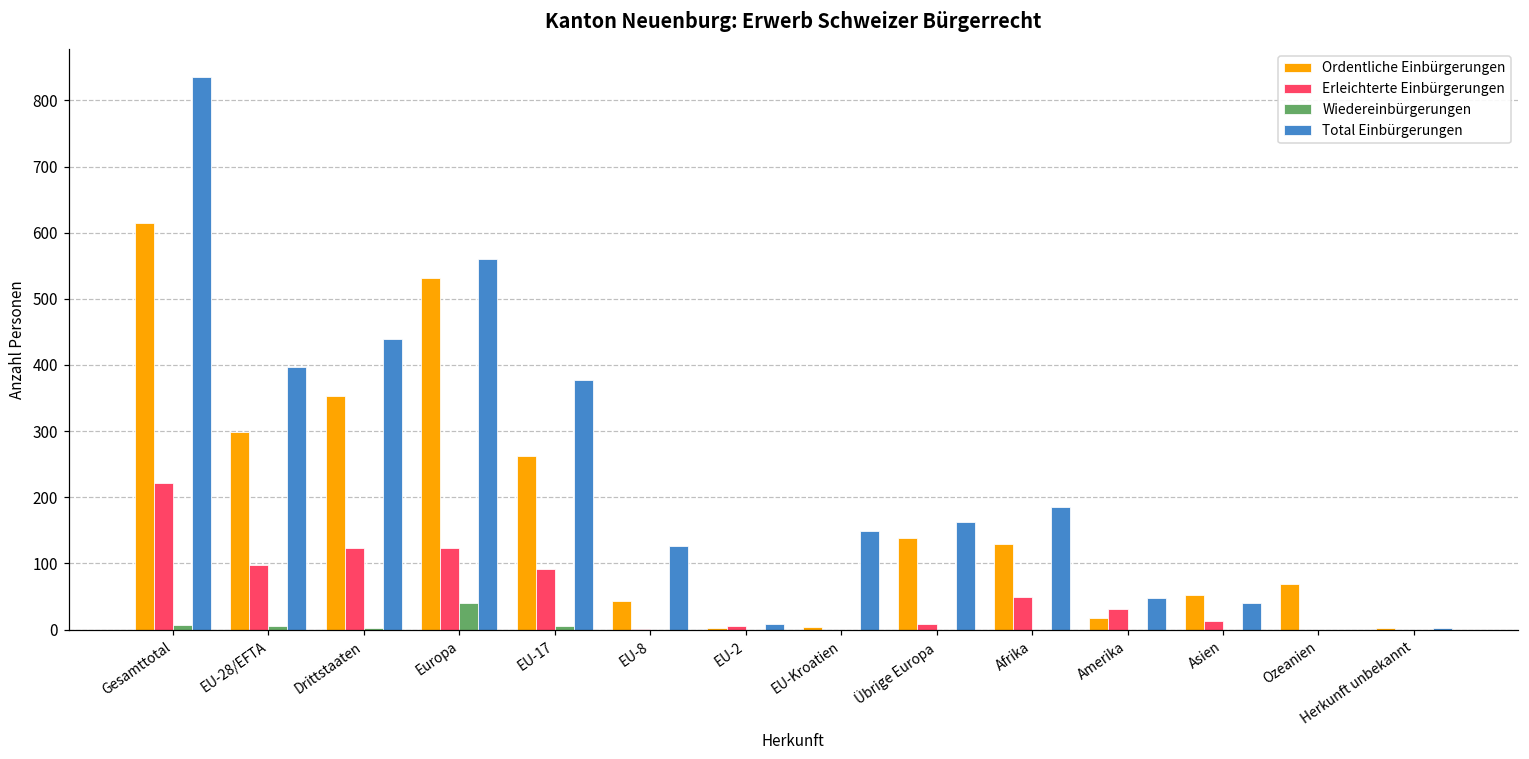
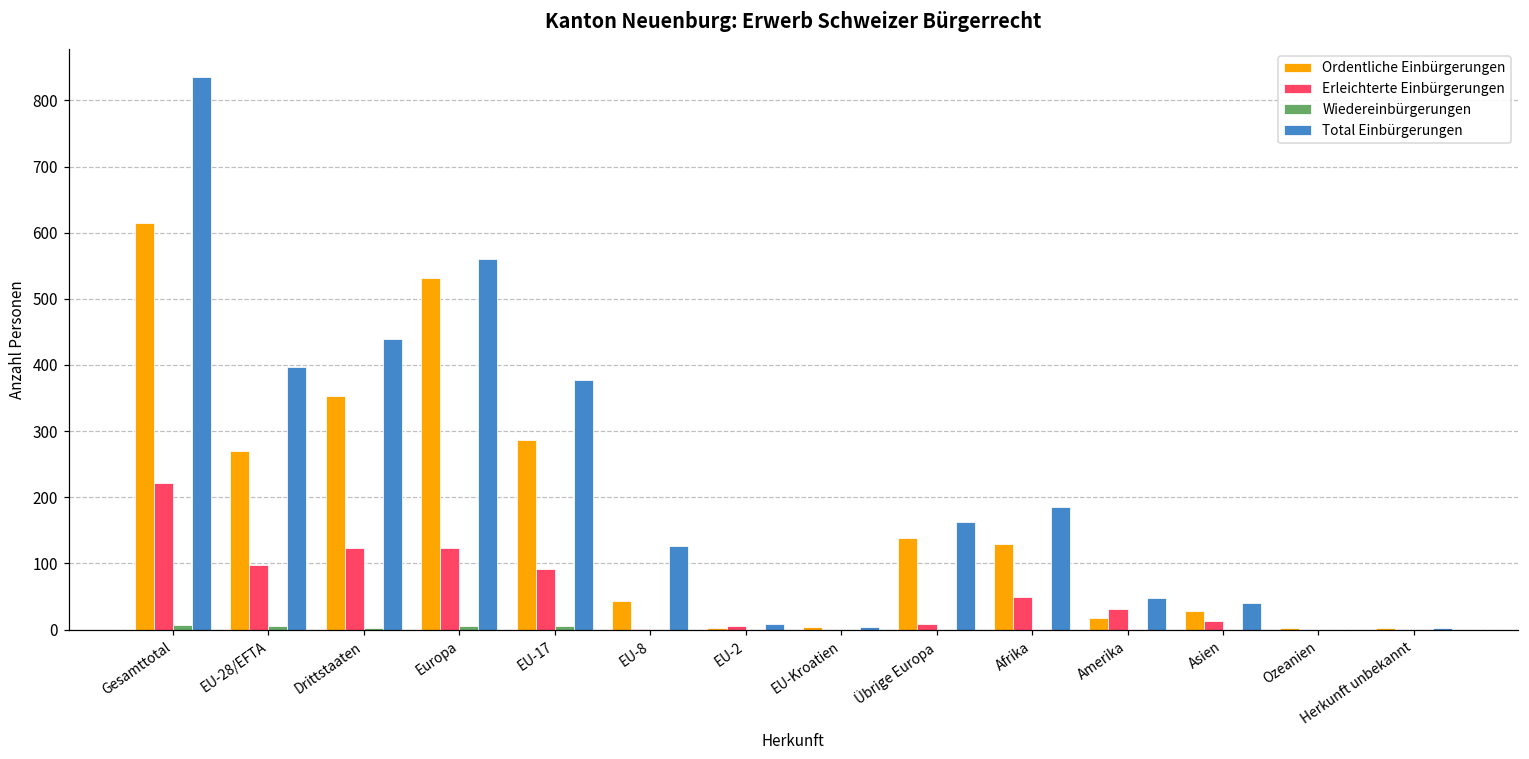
  {
    "Ordentliche Einbürgerungen": {
      "Gesamttotal": 610,
-     "EU-28/EFTA": 300,
+     "EU-28/EFTA": 270,
      "Drittstaaten": 350,
      "Europa": 530,
-     "EU-17": 260,
+     "EU-17": 290,
      "EU-8": 40,
      "Übrige Europa": 140,
      "Afrika": 130,
      "Amerika": 20,
-     "Asien": 50,
-     "Ozeanien": 70
+     "Asien": 30,
+     "Ozeanien": 0
    },
    "Erleichterte Einbürgerungen": {
      "Gesamttotal": 220,
      "EU-28/EFTA": 100,
      "Drittstaaten": 120,
      "Europa": 120,
      "EU-17": 90,
      "EU-2": 10,
      "EU-Kroatien": 0,
      "Übrige Europa": 10,
      "Afrika": 50,
      "Amerika": 30,
      "Asien": 10,
      "Ozeanien": 0,
      "Herkunft unbekannt": 0
    },
    "Wiedereinbürgerungen": {
      "Gesamttotal": 10,
      "EU-28/EFTA": 10,
-     "Europa": 40,
+     "Europa": 10,
      "EU-17": 10,
      "EU-8": 0,
      "EU-2": 0,
      "EU-Kroatien": 0,
      "Übrige Europa": 0,
      "Afrika": 0,
      "Amerika": 0,
      "Asien": 0,
      "Ozeanien": 0,
      "Herkunft unbekannt": 0
    },
    "Total Einbürgerungen": {
      "Gesamttotal": 840,
      "EU-28/EFTA": 400,
      "Drittstaaten": 440,
      "Europa": 560,
      "EU-17": 380,
      "EU-8": 130,
      "EU-2": 10,
-     "EU-Kroatien": 150,
+     "EU-Kroatien": 0,
      "Übrige Europa": 160,
      "Afrika": 190,
      "Amerika": 50,
      "Asien": 40,
      "Ozeanien": 0
    }
  }
